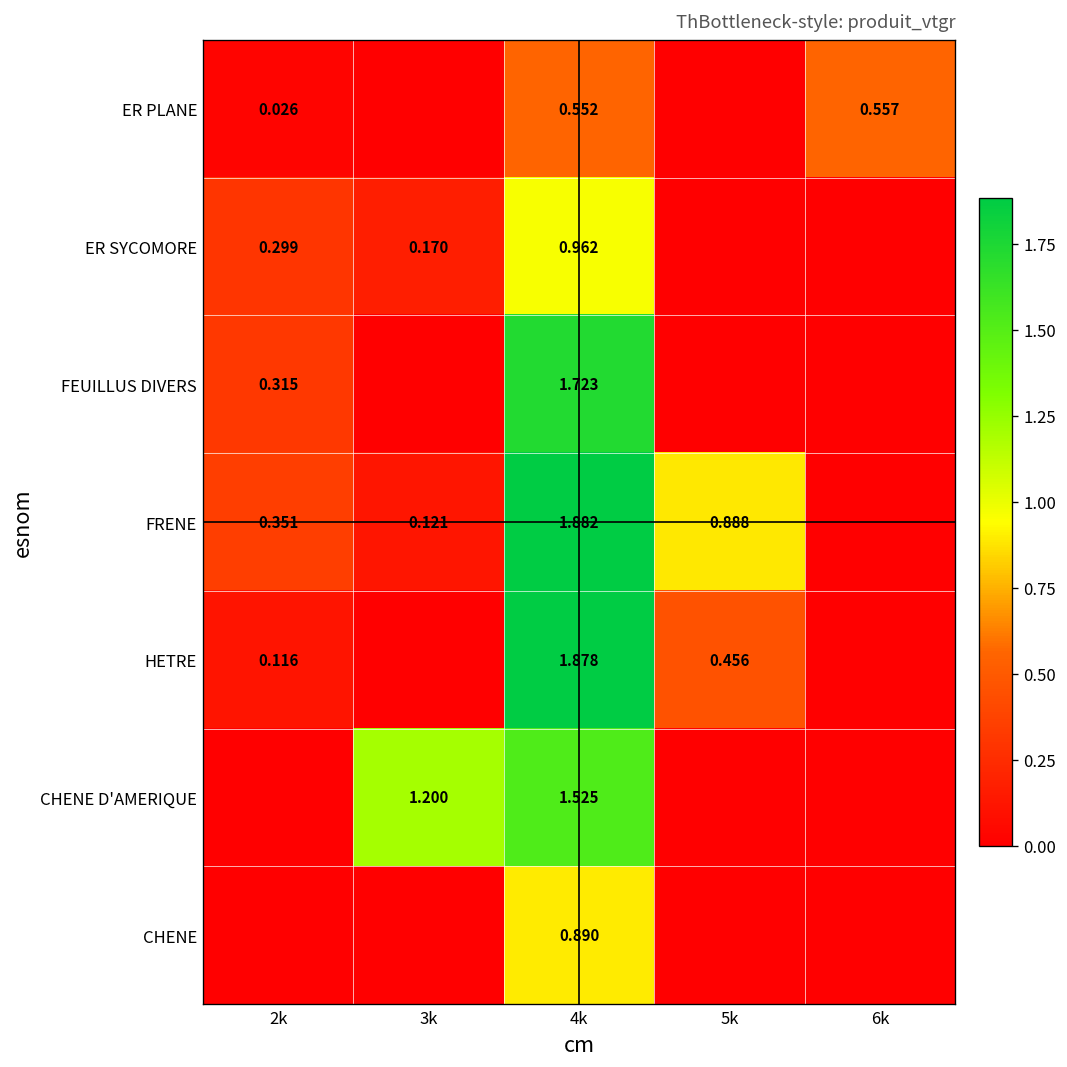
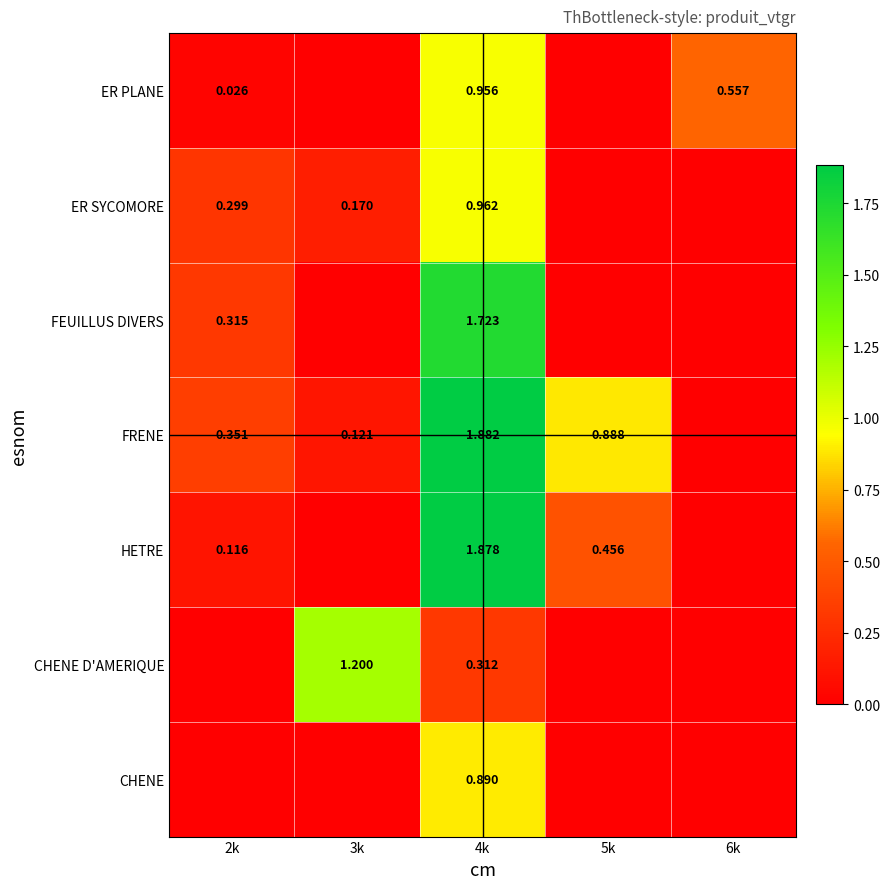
  {
    "ER PLANE": {
      "2k": 0.026,
-     "4k": 0.552,
+     "4k": 0.956,
      "6k": 0.557
    },
    "ER SYCOMORE": {
      "2k": 0.299,
      "3k": 0.170,
      "4k": 0.962
    },
    "FEUILLUS DIVERS": {
      "2k": 0.315,
      "4k": 1.723
    },
    "FRENE": {
      "2k": 0.351,
      "3k": 0.121,
      "4k": 1.882,
      "5k": 0.888
    },
    "HETRE": {
      "2k": 0.116,
      "4k": 1.878,
      "5k": 0.456
    },
    "CHENE D'AMERIQUE": {
      "3k": 1.200,
-     "4k": 1.525
+     "4k": 0.312
    },
    "CHENE": {
      "4k": 0.890
    }
  }
